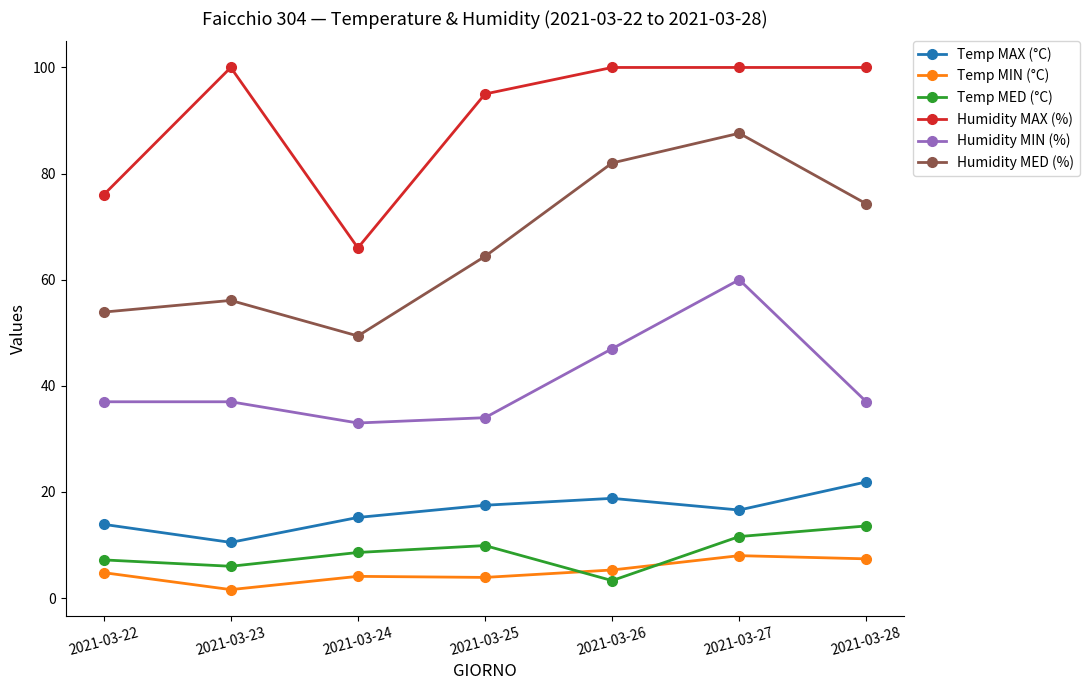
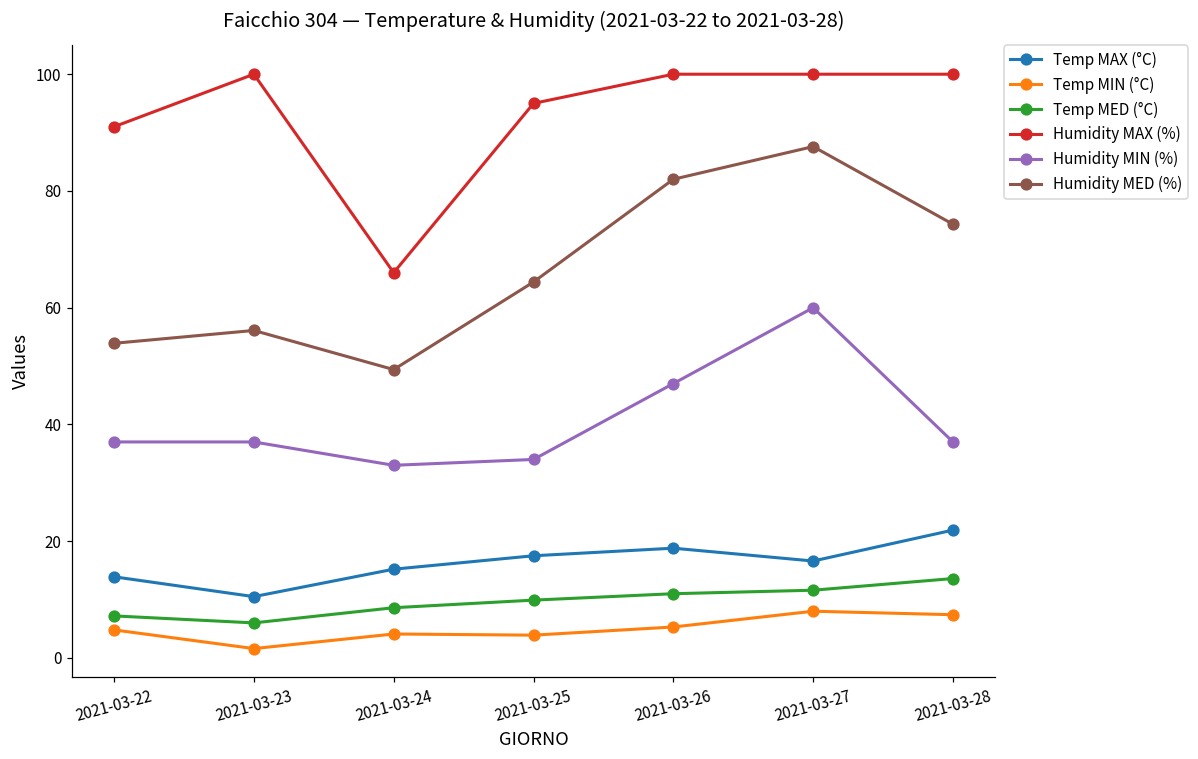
  {
    "Temp MAX (°C)": {
      "2021-03-22": 14,
      "2021-03-23": 11,
      "2021-03-24": 15,
      "2021-03-25": 18,
      "2021-03-26": 19,
      "2021-03-27": 17,
      "2021-03-28": 22
    },
    "Temp MIN (°C)": {
      "2021-03-22": 5,
      "2021-03-23": 2,
      "2021-03-24": 4,
      "2021-03-25": 4,
      "2021-03-26": 5,
      "2021-03-27": 8,
      "2021-03-28": 7
    },
    "Temp MED (°C)": {
      "2021-03-22": 7,
      "2021-03-23": 6,
      "2021-03-24": 9,
      "2021-03-25": 10,
-     "2021-03-26": 3,
+     "2021-03-26": 11,
      "2021-03-27": 12,
      "2021-03-28": 14
    },
    "Humidity MAX (%)": {
-     "2021-03-22": 76,
+     "2021-03-22": 91,
      "2021-03-23": 100,
      "2021-03-24": 66,
      "2021-03-25": 95,
      "2021-03-26": 100,
      "2021-03-27": 100,
      "2021-03-28": 100
    },
    "Humidity MIN (%)": {
      "2021-03-22": 37,
      "2021-03-23": 37,
      "2021-03-24": 33,
      "2021-03-25": 34,
      "2021-03-26": 47,
      "2021-03-27": 60,
      "2021-03-28": 37
    },
    "Humidity MED (%)": {
      "2021-03-22": 54,
      "2021-03-23": 56,
      "2021-03-24": 49,
      "2021-03-25": 64,
      "2021-03-26": 82,
      "2021-03-27": 88,
      "2021-03-28": 74
    }
  }
